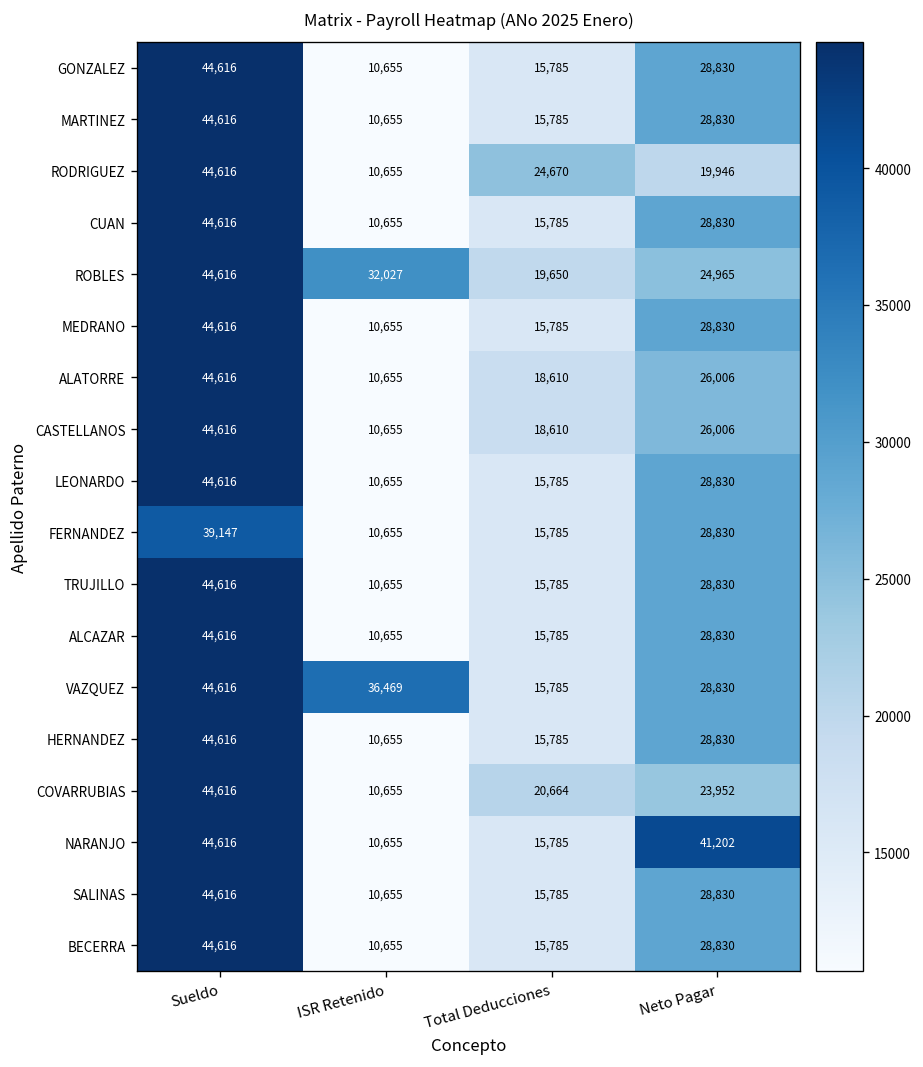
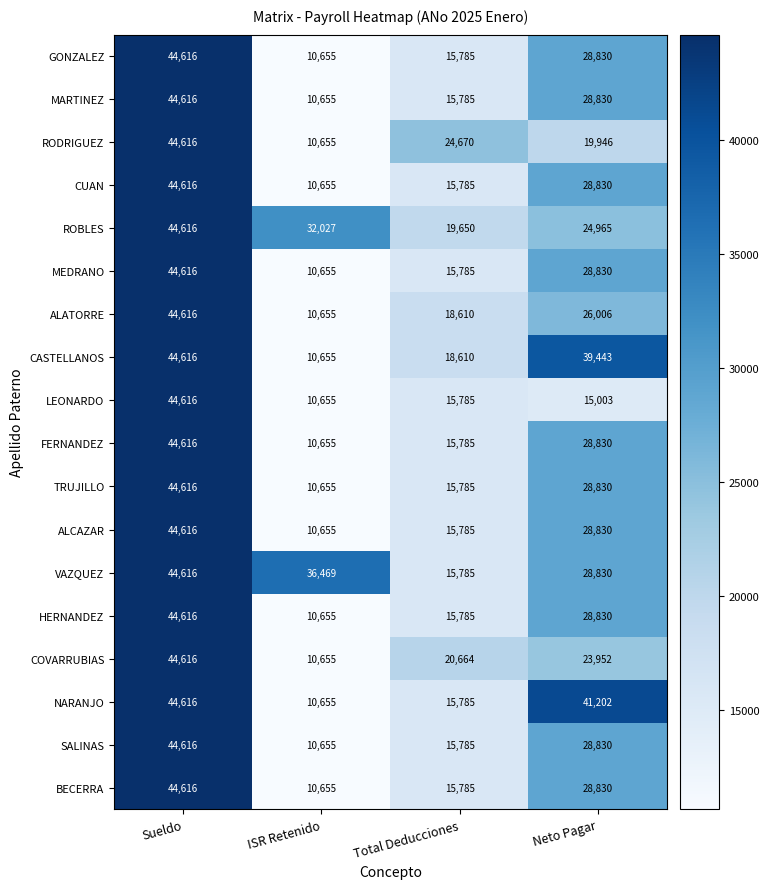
  {
    "GONZALEZ": {
      "Sueldo": "44,616",
      "ISR Retenido": "10,655",
      "Total Deducciones": "15,785",
      "Neto Pagar": "28,830"
    },
    "MARTINEZ": {
      "Sueldo": "44,616",
      "ISR Retenido": "10,655",
      "Total Deducciones": "15,785",
      "Neto Pagar": "28,830"
    },
    "RODRIGUEZ": {
      "Sueldo": "44,616",
      "ISR Retenido": "10,655",
      "Total Deducciones": "24,670",
      "Neto Pagar": "19,946"
    },
    "CUAN": {
      "Sueldo": "44,616",
      "ISR Retenido": "10,655",
      "Total Deducciones": "15,785",
      "Neto Pagar": "28,830"
    },
    "ROBLES": {
      "Sueldo": "44,616",
      "ISR Retenido": "32,027",
      "Total Deducciones": "19,650",
      "Neto Pagar": "24,965"
    },
    "MEDRANO": {
      "Sueldo": "44,616",
      "ISR Retenido": "10,655",
      "Total Deducciones": "15,785",
      "Neto Pagar": "28,830"
    },
    "ALATORRE": {
      "Sueldo": "44,616",
      "ISR Retenido": "10,655",
      "Total Deducciones": "18,610",
      "Neto Pagar": "26,006"
    },
    "CASTELLANOS": {
      "Sueldo": "44,616",
      "ISR Retenido": "10,655",
      "Total Deducciones": "18,610",
-     "Neto Pagar": "26,006"
+     "Neto Pagar": "39,443"
    },
    "LEONARDO": {
      "Sueldo": "44,616",
      "ISR Retenido": "10,655",
      "Total Deducciones": "15,785",
-     "Neto Pagar": "28,830"
+     "Neto Pagar": "15,003"
    },
    "FERNANDEZ": {
-     "Sueldo": "39,147",
+     "Sueldo": "44,616",
      "ISR Retenido": "10,655",
      "Total Deducciones": "15,785",
      "Neto Pagar": "28,830"
    },
    "TRUJILLO": {
      "Sueldo": "44,616",
      "ISR Retenido": "10,655",
      "Total Deducciones": "15,785",
      "Neto Pagar": "28,830"
    },
    "ALCAZAR": {
      "Sueldo": "44,616",
      "ISR Retenido": "10,655",
      "Total Deducciones": "15,785",
      "Neto Pagar": "28,830"
    },
    "VAZQUEZ": {
      "Sueldo": "44,616",
      "ISR Retenido": "36,469",
      "Total Deducciones": "15,785",
      "Neto Pagar": "28,830"
    },
    "HERNANDEZ": {
      "Sueldo": "44,616",
      "ISR Retenido": "10,655",
      "Total Deducciones": "15,785",
      "Neto Pagar": "28,830"
    },
    "COVARRUBIAS": {
      "Sueldo": "44,616",
      "ISR Retenido": "10,655",
      "Total Deducciones": "20,664",
      "Neto Pagar": "23,952"
    },
    "NARANJO": {
      "Sueldo": "44,616",
      "ISR Retenido": "10,655",
      "Total Deducciones": "15,785",
      "Neto Pagar": "41,202"
    },
    "SALINAS": {
      "Sueldo": "44,616",
      "ISR Retenido": "10,655",
      "Total Deducciones": "15,785",
      "Neto Pagar": "28,830"
    },
    "BECERRA": {
      "Sueldo": "44,616",
      "ISR Retenido": "10,655",
      "Total Deducciones": "15,785",
      "Neto Pagar": "28,830"
    }
  }
